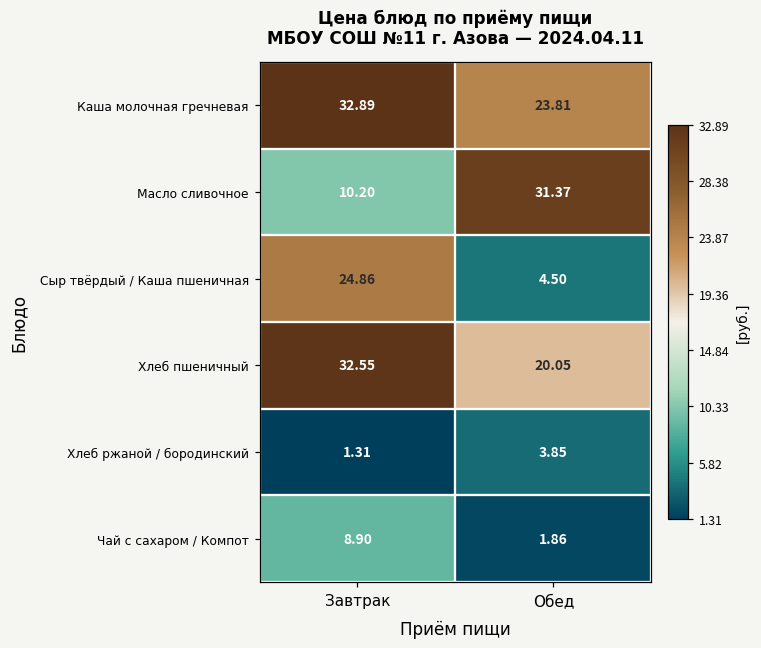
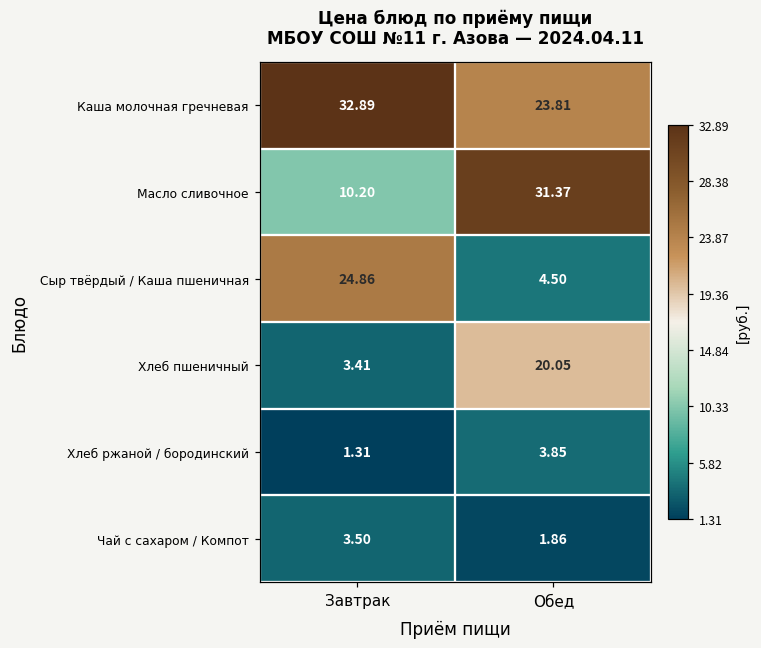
  {
    "Каша молочная гречневая": {
      "Завтрак": 32.89,
      "Обед": 23.81
    },
    "Масло сливочное": {
      "Завтрак": 10.20,
      "Обед": 31.37
    },
    "Сыр твёрдый / Каша пшеничная": {
      "Завтрак": 24.86,
      "Обед": 4.50
    },
    "Хлеб пшеничный": {
-     "Завтрак": 32.55,
+     "Завтрак": 3.41,
      "Обед": 20.05
    },
    "Хлеб ржаной / бородинский": {
      "Завтрак": 1.31,
      "Обед": 3.85
    },
    "Чай с сахаром / Компот": {
-     "Завтрак": 8.90,
+     "Завтрак": 3.50,
      "Обед": 1.86
    }
  }
